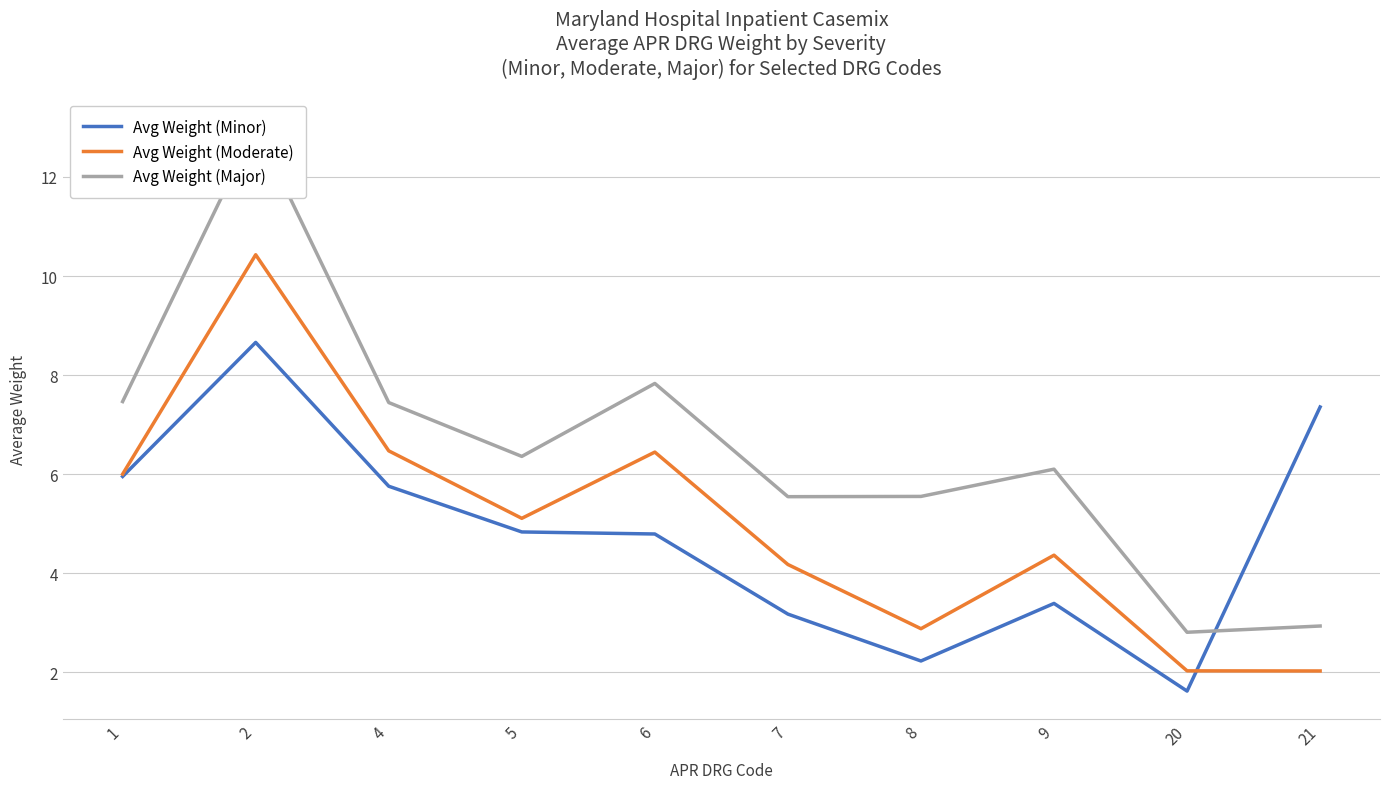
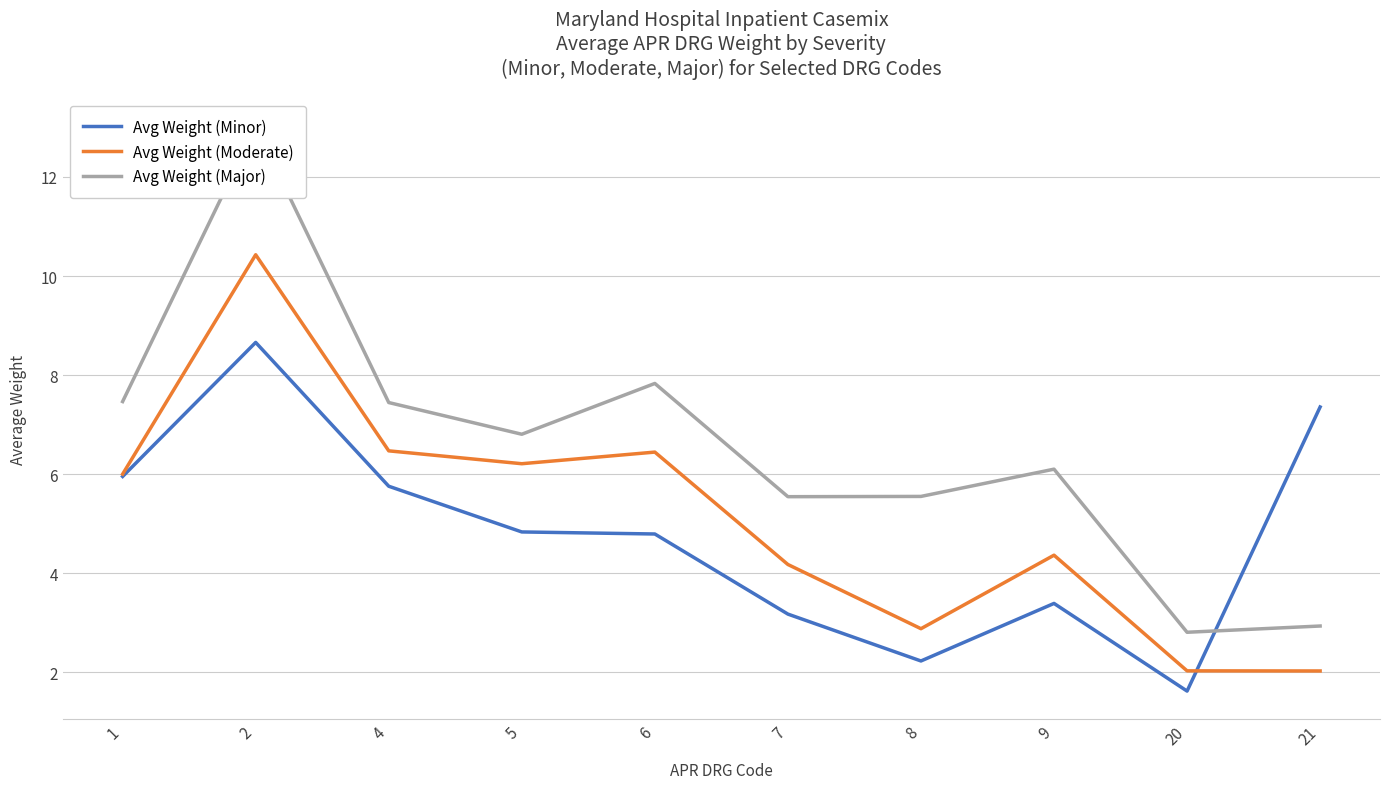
  {
    "Avg Weight (Minor)": {
      "2": 8.7,
      "4": 5.8,
      "5": 4.8,
      "6": 4.8,
      "7": 3.2,
      "8": 2.2,
      "9": 3.4,
      "20": 1.6,
      "21": 7.4
    },
    "Avg Weight (Moderate)": {
      "2": 10.4,
      "4": 6.5,
-     "5": 5.1,
+     "5": 6.2,
      "6": 6.4,
      "7": 4.2,
      "8": 2.9,
      "9": 4.4,
      "20": 2.0,
      "21": 2.0
    },
    "Avg Weight (Major)": {
      "1": 7.5,
      "4": 7.4,
-     "5": 6.4,
+     "5": 6.8,
      "6": 7.8,
      "7": 5.5,
      "8": 5.6,
      "9": 6.1,
      "20": 2.8,
      "21": 2.9
    }
  }
